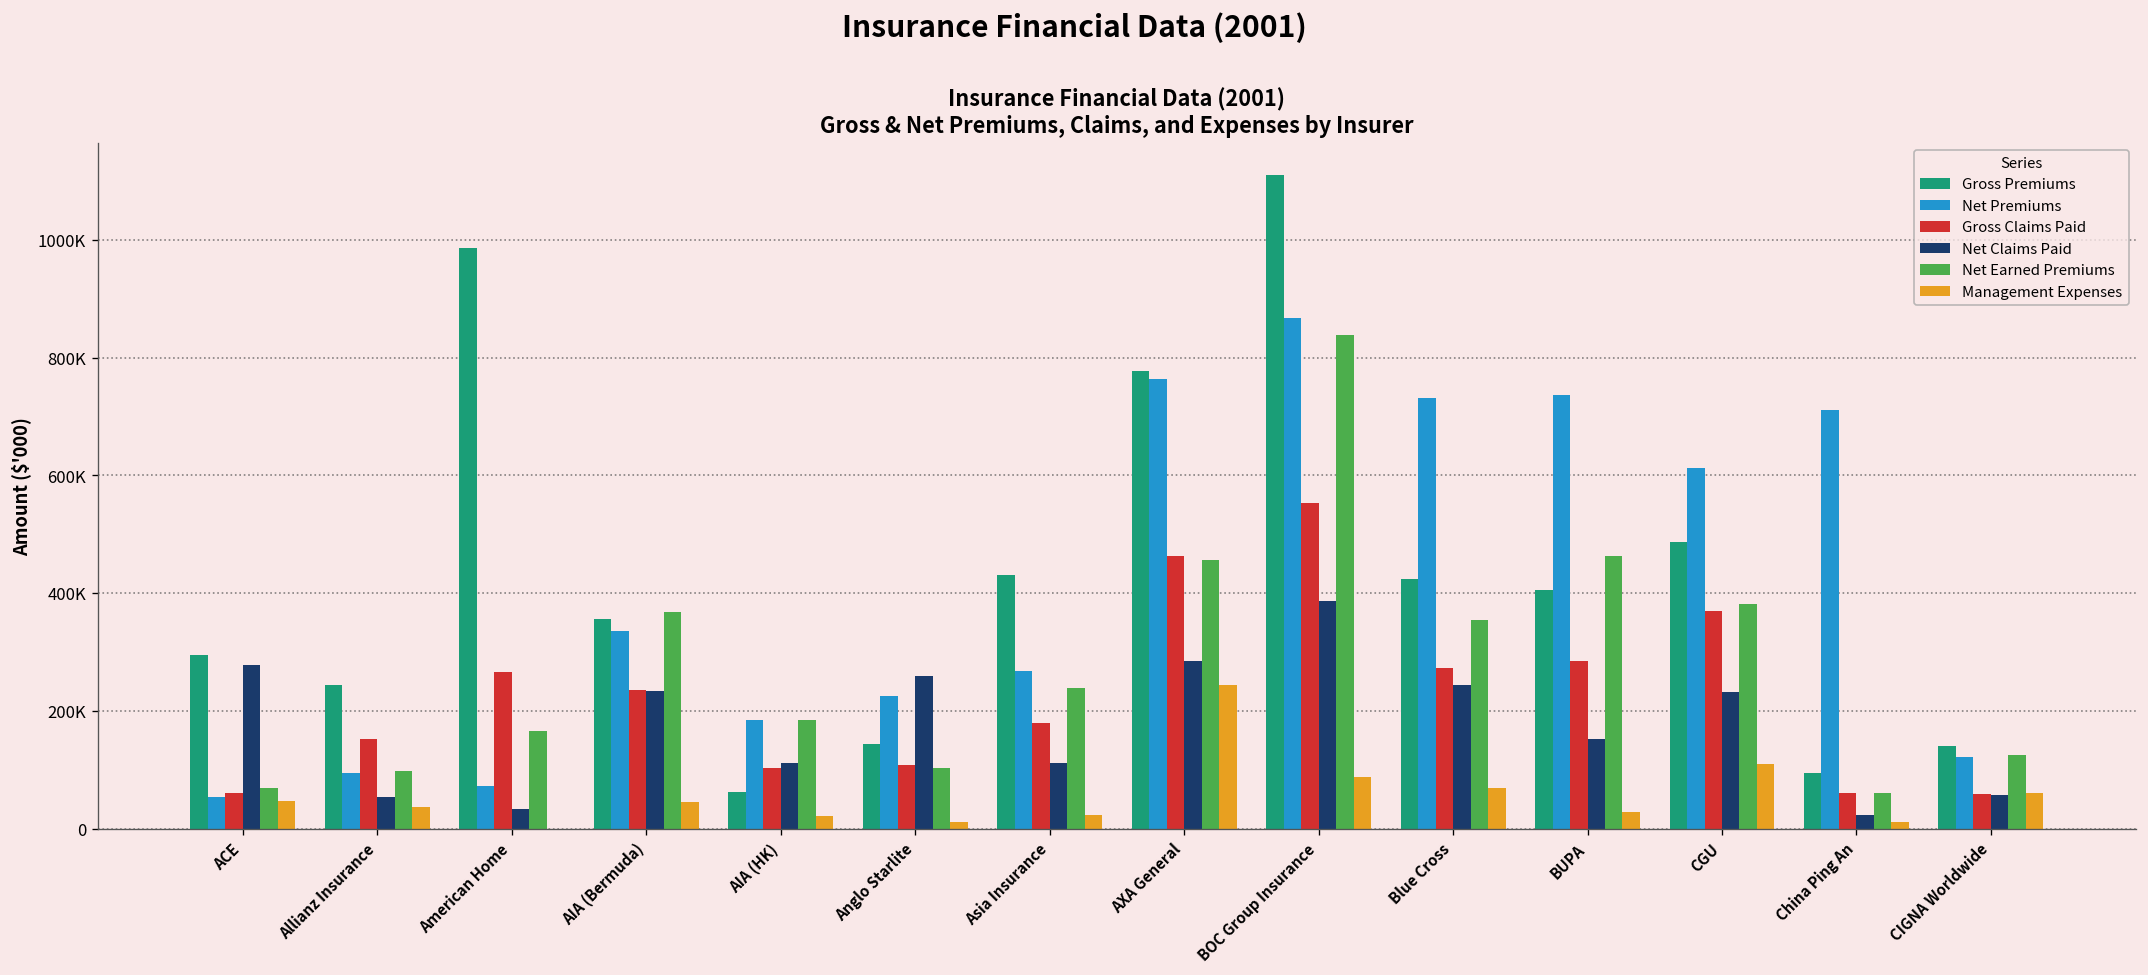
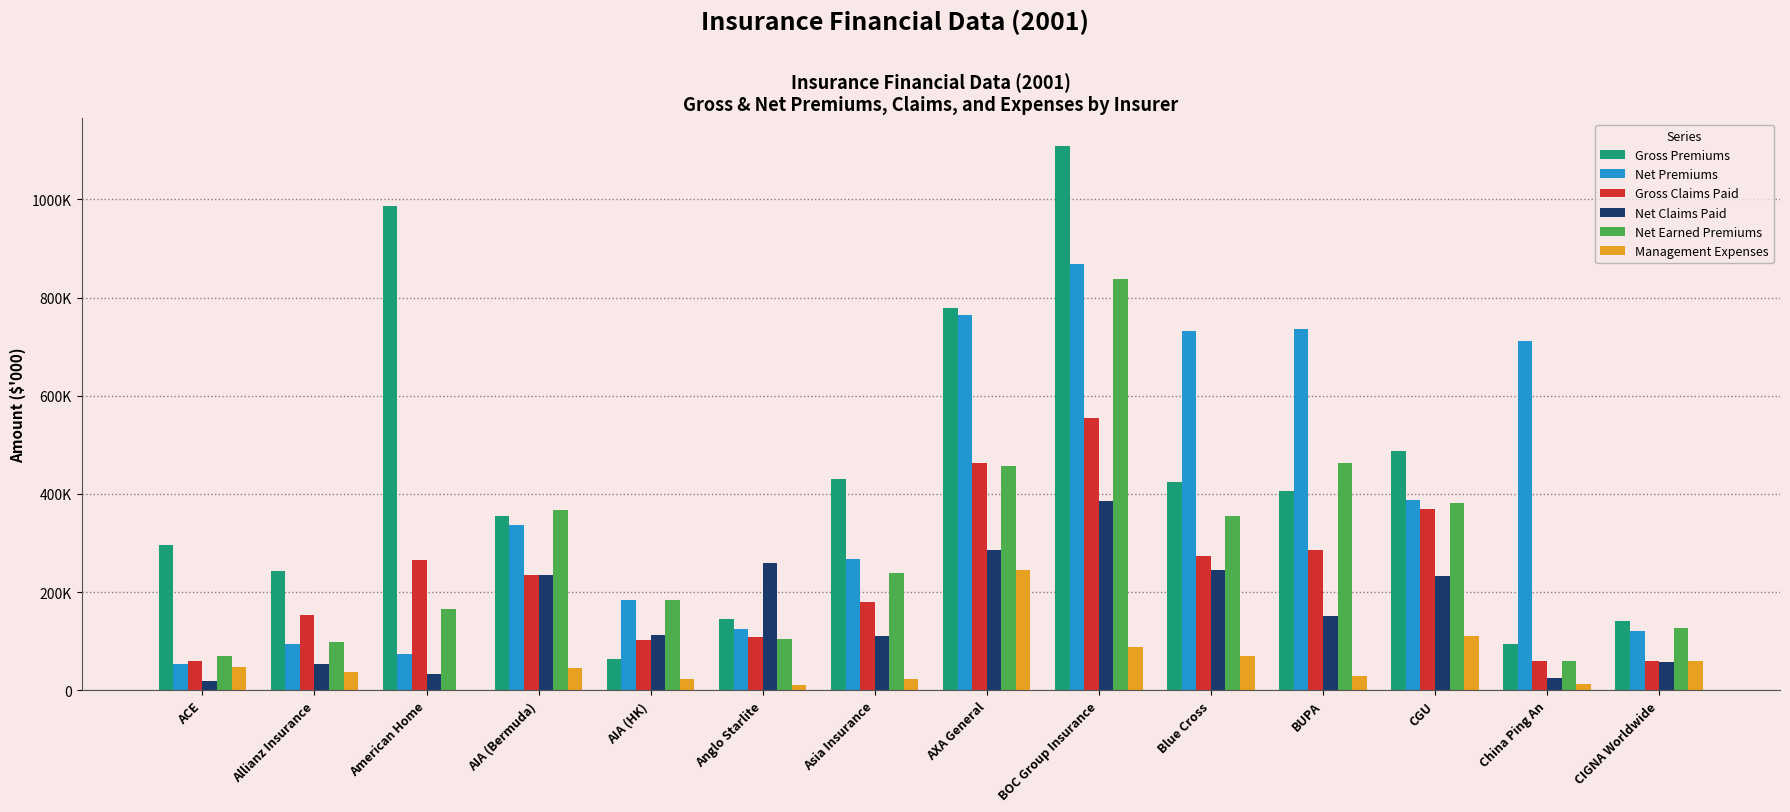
  {
    "Gross Premiums": {
      "ACE": 300000,
      "Allianz Insurance": 240000,
      "American Home": 990000,
      "AIA (Bermuda)": 360000,
      "AIA (HK)": 60000,
      "Anglo Starlite": 140000,
      "Asia Insurance": 430000,
      "AXA General": 780000,
      "BOC Group Insurance": 1110000,
      "Blue Cross": 420000,
      "BUPA": 410000,
      "CGU": 490000,
      "China Ping An": 100000,
      "CIGNA Worldwide": 140000
    },
    "Net Premiums": {
      "ACE": 50000,
      "Allianz Insurance": 100000,
      "American Home": 70000,
      "AIA (Bermuda)": 340000,
      "AIA (HK)": 180000,
-     "Anglo Starlite": 230000,
+     "Anglo Starlite": 130000,
      "Asia Insurance": 270000,
      "AXA General": 760000,
      "BOC Group Insurance": 870000,
      "Blue Cross": 730000,
      "BUPA": 740000,
-     "CGU": 610000,
+     "CGU": 390000,
      "China Ping An": 710000,
      "CIGNA Worldwide": 120000
    },
    "Gross Claims Paid": {
      "ACE": 60000,
      "Allianz Insurance": 150000,
      "American Home": 270000,
      "AIA (Bermuda)": 240000,
      "AIA (HK)": 100000,
      "Anglo Starlite": 110000,
      "Asia Insurance": 180000,
      "AXA General": 460000,
      "BOC Group Insurance": 550000,
      "Blue Cross": 270000,
      "BUPA": 290000,
      "CGU": 370000,
      "China Ping An": 60000,
      "CIGNA Worldwide": 60000
    },
    "Net Claims Paid": {
-     "ACE": 280000,
+     "ACE": 20000,
      "Allianz Insurance": 50000,
      "American Home": 30000,
      "AIA (Bermuda)": 230000,
      "AIA (HK)": 110000,
      "Anglo Starlite": 260000,
      "Asia Insurance": 110000,
      "AXA General": 290000,
      "BOC Group Insurance": 390000,
      "Blue Cross": 240000,
      "BUPA": 150000,
      "CGU": 230000,
      "China Ping An": 20000,
      "CIGNA Worldwide": 60000
    },
    "Net Earned Premiums": {
      "ACE": 70000,
      "Allianz Insurance": 100000,
      "American Home": 170000,
      "AIA (Bermuda)": 370000,
      "AIA (HK)": 180000,
      "Anglo Starlite": 100000,
      "Asia Insurance": 240000,
      "AXA General": 460000,
      "BOC Group Insurance": 840000,
      "Blue Cross": 350000,
      "BUPA": 460000,
      "CGU": 380000,
      "China Ping An": 60000,
      "CIGNA Worldwide": 130000
    },
    "Management Expenses": {
      "ACE": 50000,
      "Allianz Insurance": 40000,
      "American Home": 0,
      "AIA (Bermuda)": 50000,
      "AIA (HK)": 20000,
      "Anglo Starlite": 10000,
      "Asia Insurance": 20000,
      "AXA General": 250000,
      "BOC Group Insurance": 90000,
      "Blue Cross": 70000,
      "BUPA": 30000,
      "CGU": 110000,
      "China Ping An": 10000,
      "CIGNA Worldwide": 60000
    }
  }
